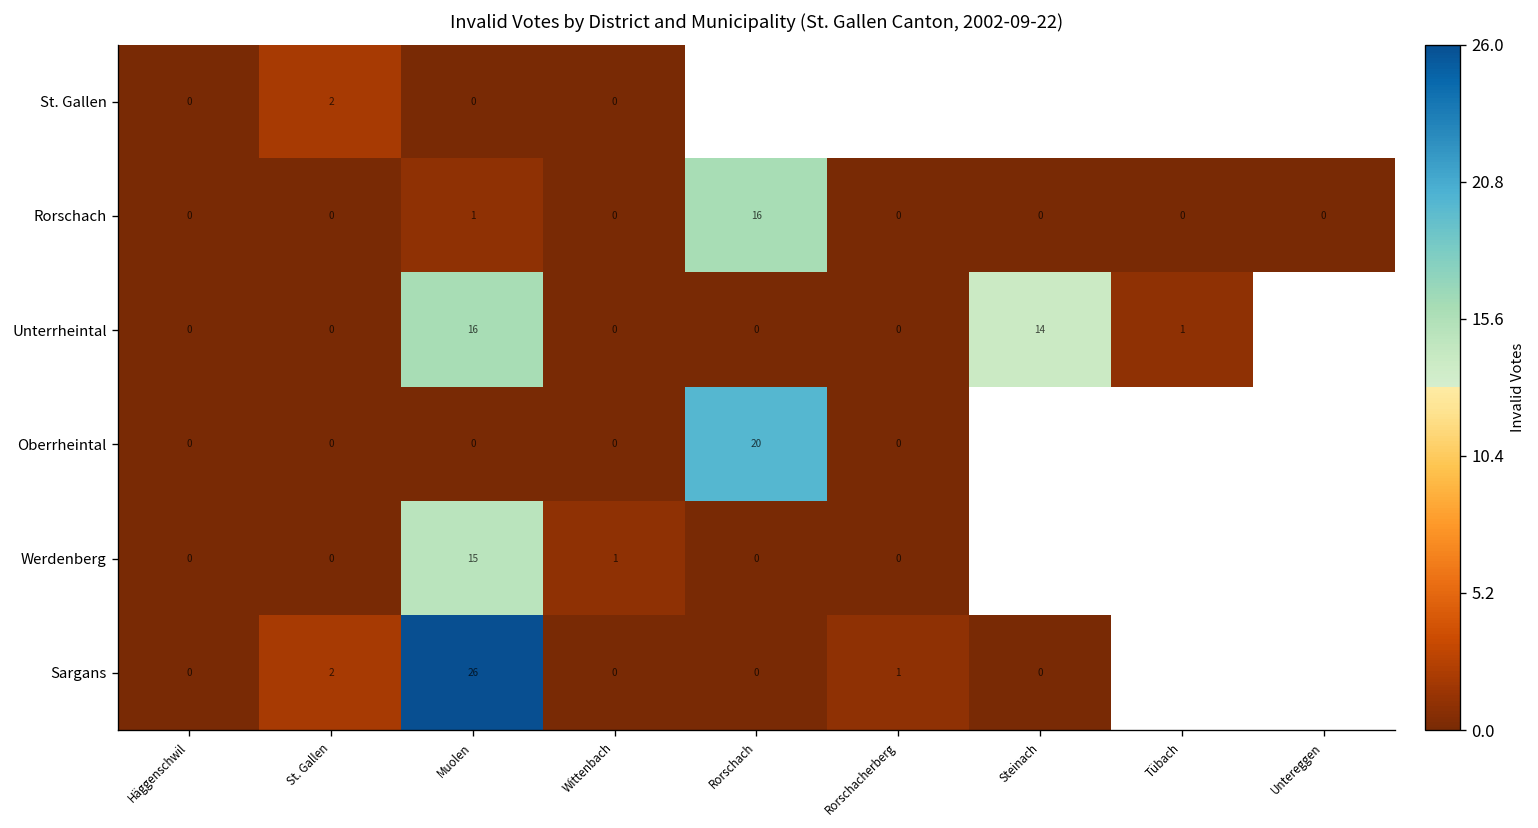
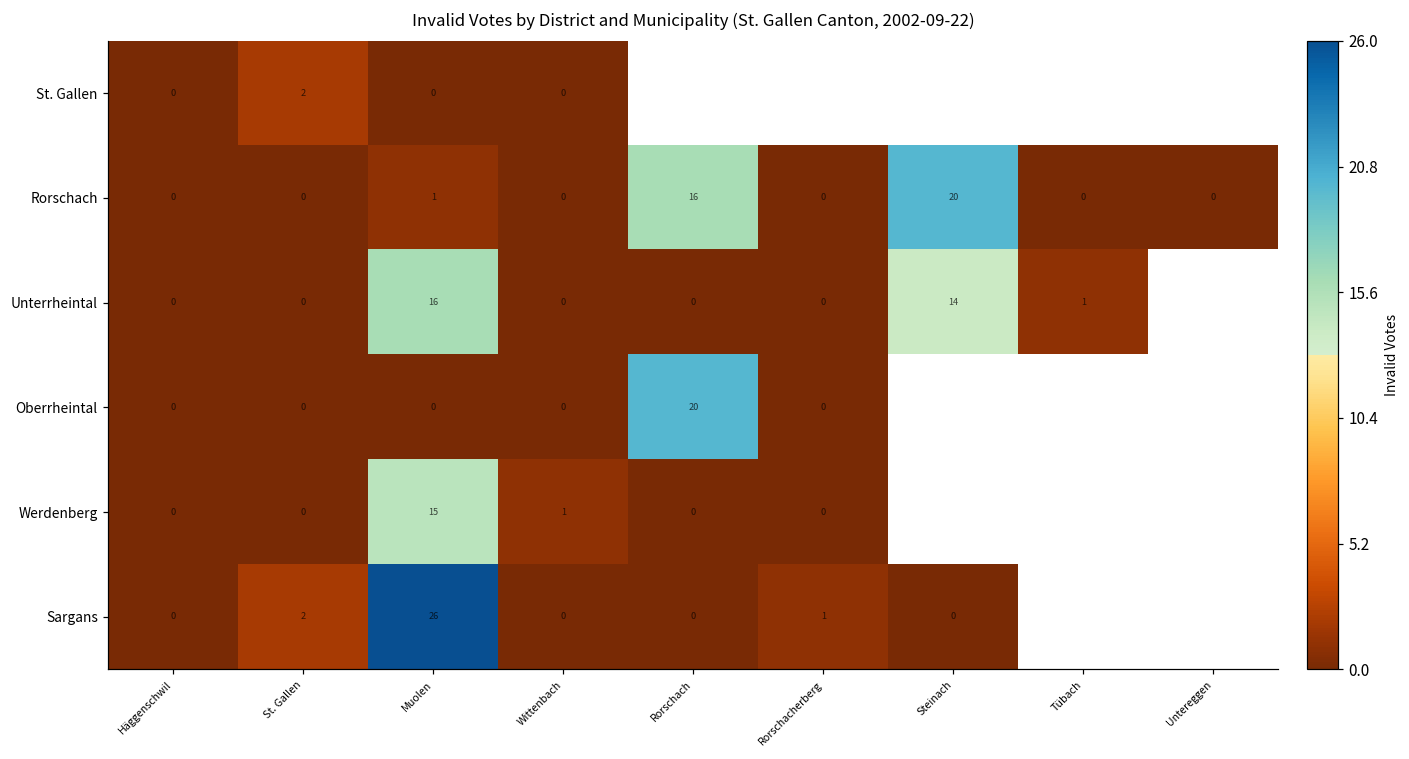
  {
    "St. Gallen": {
      "Häggenschwil": 0,
      "St. Gallen": 2,
      "Muolen": 0,
      "Wittenbach": 0
    },
    "Rorschach": {
      "Häggenschwil": 0,
      "St. Gallen": 0,
      "Muolen": 1,
      "Wittenbach": 0,
      "Rorschach": 16,
      "Rorschacherberg": 0,
-     "Steinach": 0,
+     "Steinach": 20,
      "Tübach": 0,
      "Untereggen": 0
    },
    "Unterrheintal": {
      "Häggenschwil": 0,
      "St. Gallen": 0,
      "Muolen": 16,
      "Wittenbach": 0,
      "Rorschach": 0,
      "Rorschacherberg": 0,
      "Steinach": 14,
      "Tübach": 1
    },
    "Oberrheintal": {
      "Häggenschwil": 0,
      "St. Gallen": 0,
      "Muolen": 0,
      "Wittenbach": 0,
      "Rorschach": 20,
      "Rorschacherberg": 0
    },
    "Werdenberg": {
      "Häggenschwil": 0,
      "St. Gallen": 0,
      "Muolen": 15,
      "Wittenbach": 1,
      "Rorschach": 0,
      "Rorschacherberg": 0
    },
    "Sargans": {
      "Häggenschwil": 0,
      "St. Gallen": 2,
      "Muolen": 26,
      "Wittenbach": 0,
      "Rorschach": 0,
      "Rorschacherberg": 1,
      "Steinach": 0
    }
  }
